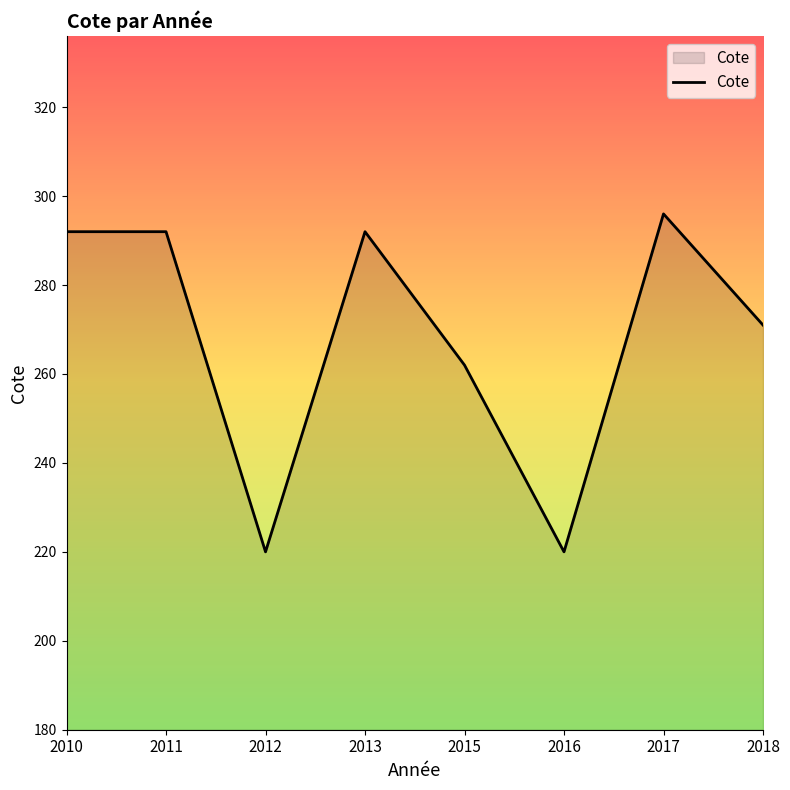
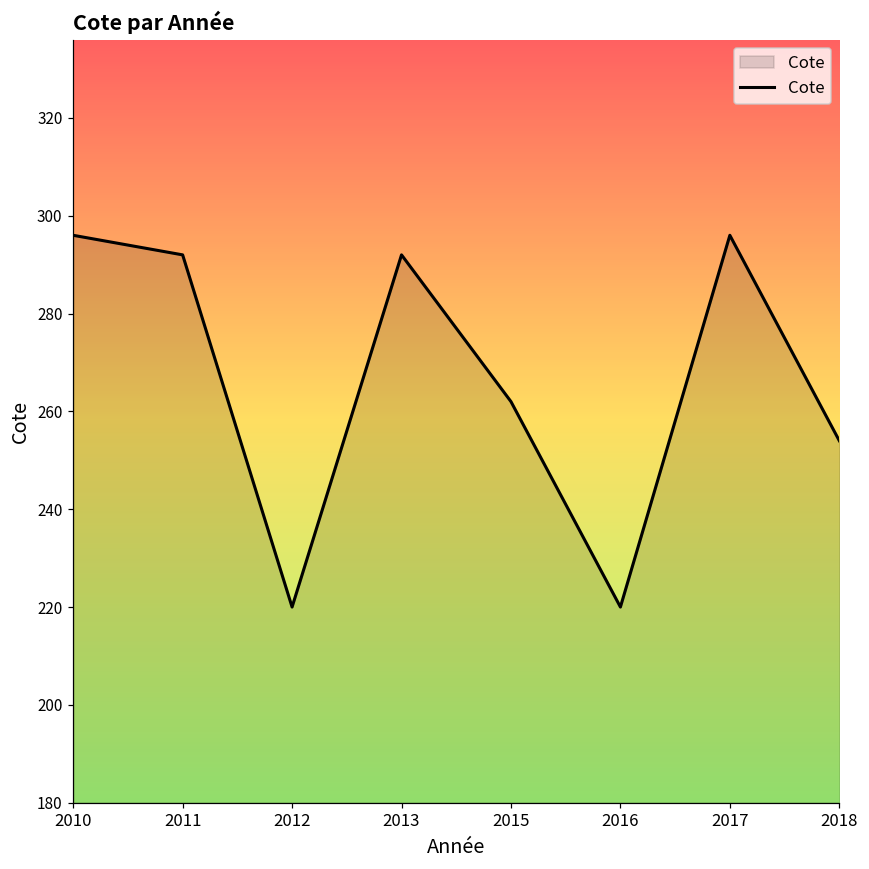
  {
-   "2010": 292,
+   "2010": 296,
    "2011": 292,
    "2012": 220,
    "2013": 292,
    "2015": 262,
    "2016": 220,
    "2017": 296,
-   "2018": 271
+   "2018": 254
  }
